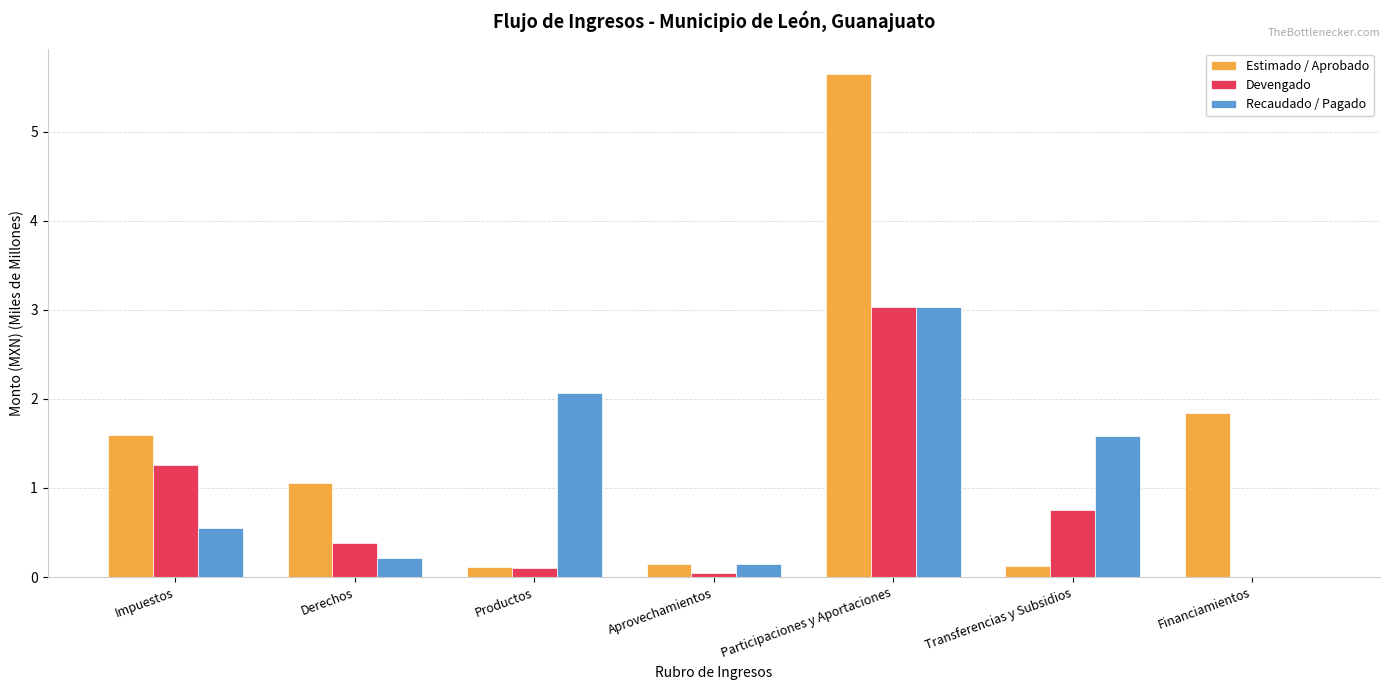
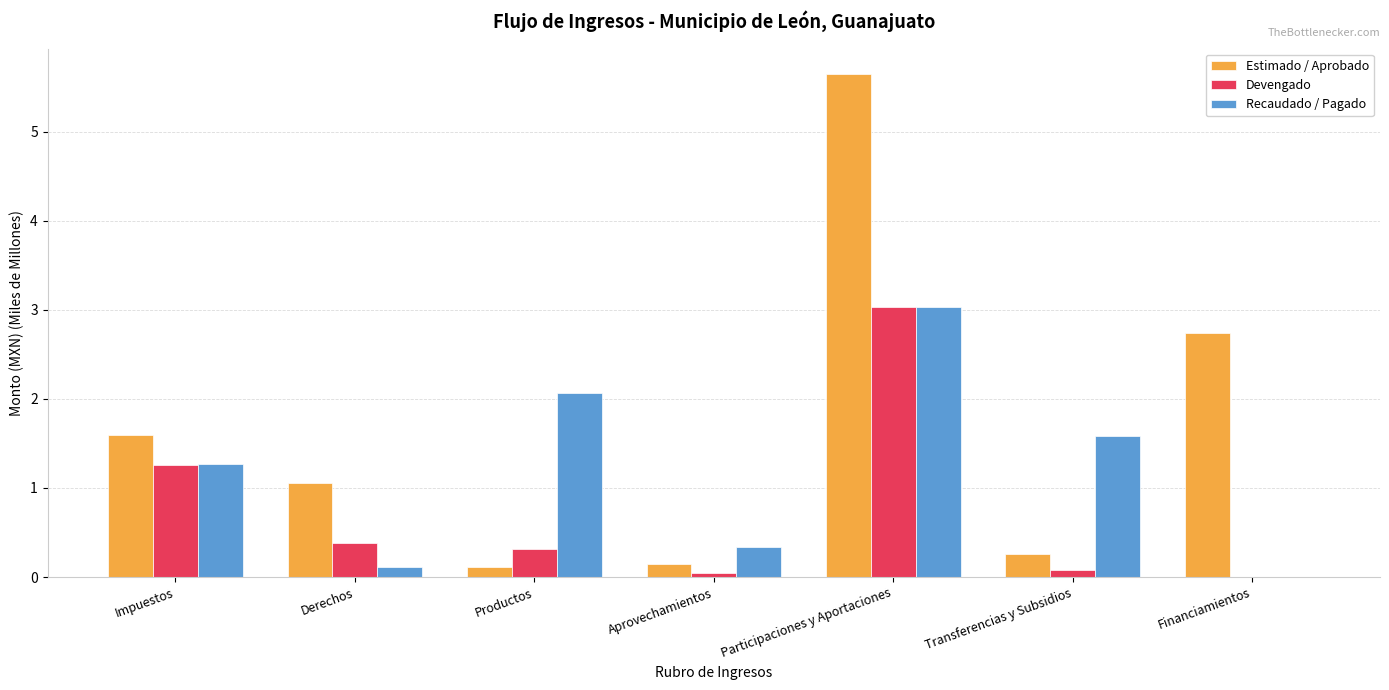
  {
    "Estimado / Aprobado": {
      "Impuestos": 1.6,
      "Derechos": 1.1,
      "Productos": 0.1,
      "Aprovechamientos": 0.2,
      "Participaciones y Aportaciones": 5.7,
-     "Transferencias y Subsidios": 0.1,
-     "Financiamientos": 1.8
+     "Transferencias y Subsidios": 0.3,
+     "Financiamientos": 2.7
    },
    "Devengado": {
      "Impuestos": 1.3,
      "Derechos": 0.4,
-     "Productos": 0.1,
+     "Productos": 0.3,
      "Aprovechamientos": 0.1,
      "Participaciones y Aportaciones": 3.0,
-     "Transferencias y Subsidios": 0.8,
+     "Transferencias y Subsidios": 0.1,
      "Financiamientos": 0.0
    },
    "Recaudado / Pagado": {
-     "Impuestos": 0.6,
-     "Derechos": 0.2,
+     "Impuestos": 1.3,
+     "Derechos": 0.1,
      "Productos": 2.1,
-     "Aprovechamientos": 0.1,
+     "Aprovechamientos": 0.3,
      "Participaciones y Aportaciones": 3.0,
      "Transferencias y Subsidios": 1.6,
      "Financiamientos": 0.0
    }
  }
